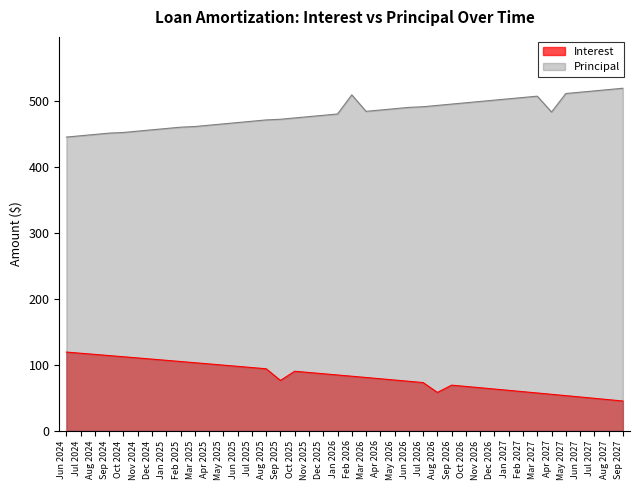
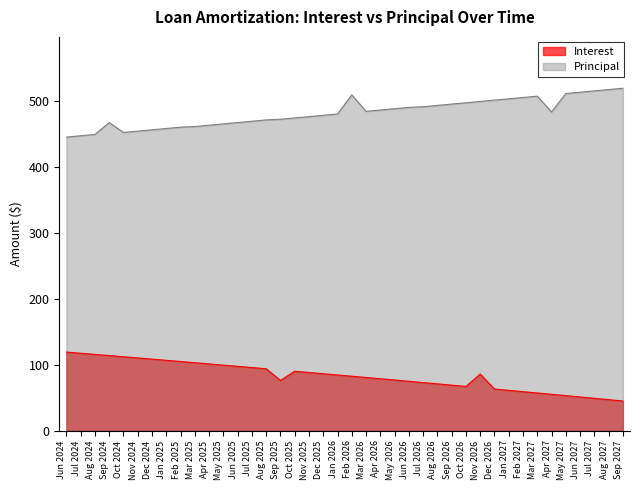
  {
    "Interest": {
      "Jun 2024": 120,
      "Jul 2024": 120,
      "Aug 2024": 120,
      "Sep 2024": 110,
      "Oct 2024": 110,
      "Nov 2024": 110,
      "Dec 2024": 110,
      "Jan 2025": 110,
      "Feb 2025": 100,
      "Mar 2025": 100,
      "Apr 2025": 100,
      "May 2025": 100,
      "Jun 2025": 100,
      "Jul 2025": 100,
      "Aug 2025": 90,
      "Sep 2025": 80,
      "Oct 2025": 90,
      "Nov 2025": 90,
      "Dec 2025": 90,
      "Jan 2026": 80,
      "Feb 2026": 80,
      "Mar 2026": 80,
      "Apr 2026": 80,
      "May 2026": 80,
      "Jun 2026": 70,
      "Jul 2026": 70,
-     "Aug 2026": 60,
+     "Aug 2026": 70,
      "Sep 2026": 70,
      "Oct 2026": 70,
-     "Nov 2026": 70,
+     "Nov 2026": 90,
      "Dec 2026": 60,
      "Jan 2027": 60,
      "Feb 2027": 60,
      "Mar 2027": 60,
      "Apr 2027": 60,
      "May 2027": 50,
      "Jun 2027": 50,
      "Jul 2027": 50,
      "Aug 2027": 50,
      "Sep 2027": 40
    },
    "Principal": {
      "Jun 2024": 450,
      "Jul 2024": 450,
      "Aug 2024": 450,
-     "Sep 2024": 450,
+     "Sep 2024": 470,
      "Oct 2024": 450,
      "Nov 2024": 450,
      "Dec 2024": 460,
      "Jan 2025": 460,
      "Feb 2025": 460,
      "Mar 2025": 460,
      "Apr 2025": 460,
      "May 2025": 470,
      "Jun 2025": 470,
      "Jul 2025": 470,
      "Aug 2025": 470,
      "Sep 2025": 470,
      "Oct 2025": 470,
      "Nov 2025": 480,
      "Dec 2025": 480,
      "Jan 2026": 480,
      "Feb 2026": 510,
      "Mar 2026": 480,
      "Apr 2026": 490,
      "May 2026": 490,
      "Jun 2026": 490,
      "Jul 2026": 490,
      "Aug 2026": 490,
      "Sep 2026": 500,
      "Oct 2026": 500,
      "Nov 2026": 500,
      "Dec 2026": 500,
      "Jan 2027": 500,
      "Feb 2027": 510,
      "Mar 2027": 510,
      "Apr 2027": 480,
      "May 2027": 510,
      "Jun 2027": 510,
      "Jul 2027": 520,
      "Aug 2027": 520,
      "Sep 2027": 520
    }
  }
